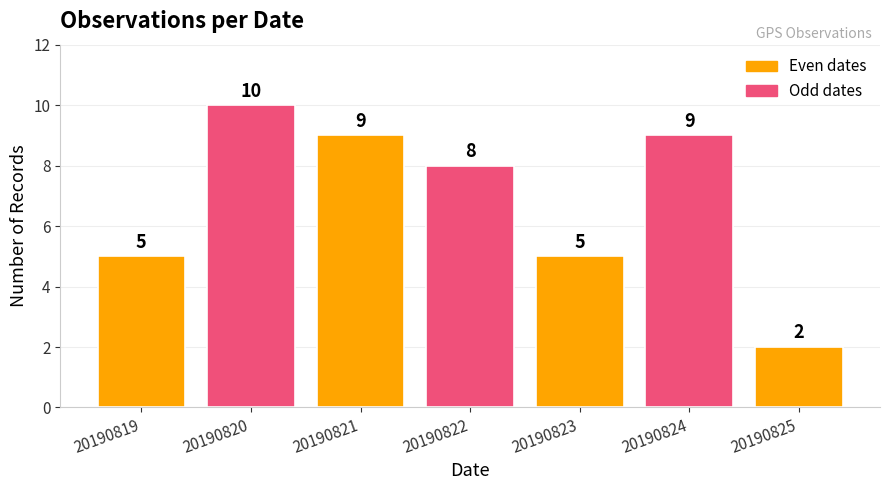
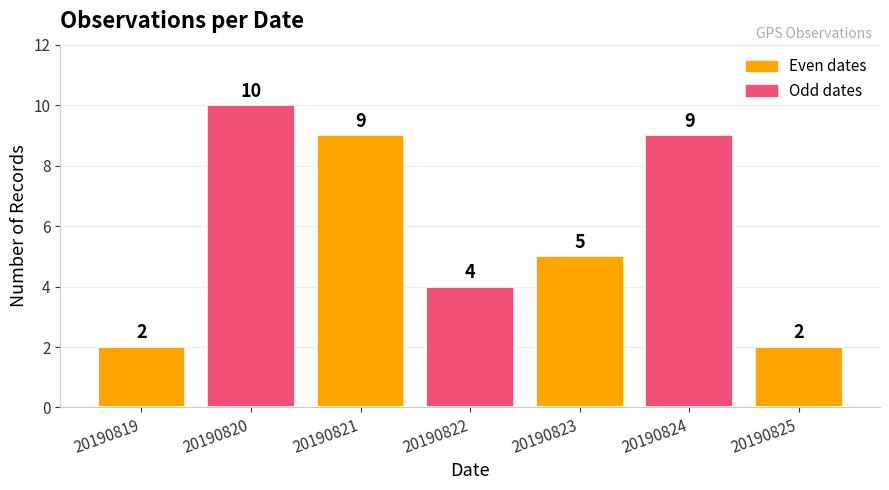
  {
-   "20190819": 5,
+   "20190819": 2,
    "20190820": 10,
    "20190821": 9,
-   "20190822": 8,
+   "20190822": 4,
    "20190823": 5,
    "20190824": 9,
    "20190825": 2
  }
